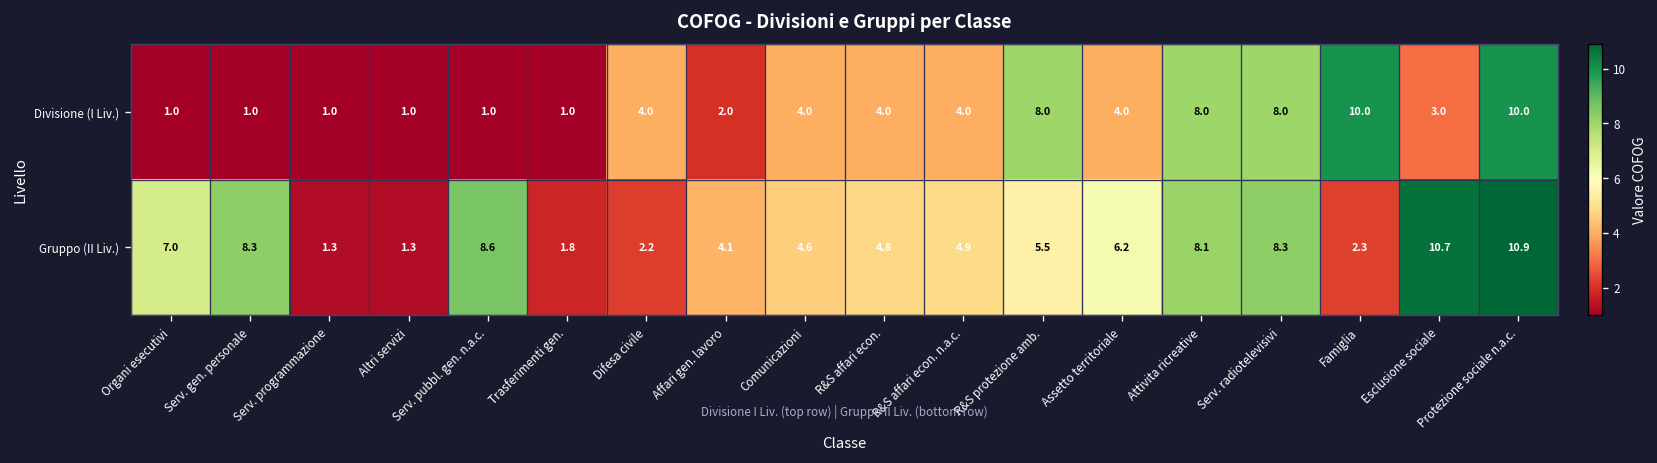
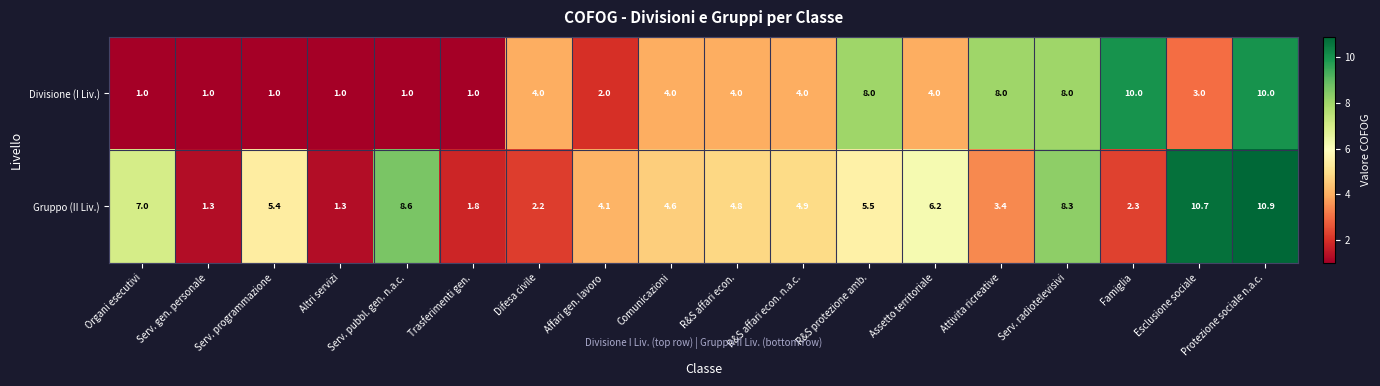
  {
    "Divisione (I Liv.)": {
      "Organi esecutivi": 1.0,
      "Serv. gen. personale": 1.0,
      "Serv. programmazione": 1.0,
      "Altri servizi": 1.0,
      "Serv. pubbl. gen. n.a.c.": 1.0,
      "Trasferimenti gen.": 1.0,
      "Difesa civile": 4.0,
      "Affari gen. lavoro": 2.0,
      "Comunicazioni": 4.0,
      "R&S affari econ.": 4.0,
      "R&S affari econ. n.a.c.": 4.0,
      "R&S protezione amb.": 8.0,
      "Assetto territoriale": 4.0,
      "Attivita ricreative": 8.0,
      "Serv. radiotelevisivi": 8.0,
      "Famiglia": 10.0,
      "Esclusione sociale": 3.0,
      "Protezione sociale n.a.c.": 10.0
    },
    "Gruppo (II Liv.)": {
      "Organi esecutivi": 7.0,
-     "Serv. gen. personale": 8.3,
-     "Serv. programmazione": 1.3,
+     "Serv. gen. personale": 1.3,
+     "Serv. programmazione": 5.4,
      "Altri servizi": 1.3,
      "Serv. pubbl. gen. n.a.c.": 8.6,
      "Trasferimenti gen.": 1.8,
      "Difesa civile": 2.2,
      "Affari gen. lavoro": 4.1,
      "Comunicazioni": 4.6,
      "R&S affari econ.": 4.8,
      "R&S affari econ. n.a.c.": 4.9,
      "R&S protezione amb.": 5.5,
      "Assetto territoriale": 6.2,
-     "Attivita ricreative": 8.1,
+     "Attivita ricreative": 3.4,
      "Serv. radiotelevisivi": 8.3,
      "Famiglia": 2.3,
      "Esclusione sociale": 10.7,
      "Protezione sociale n.a.c.": 10.9
    }
  }
